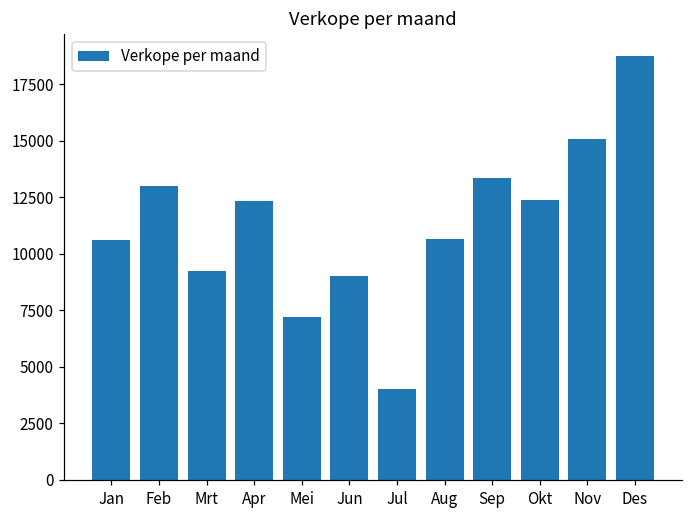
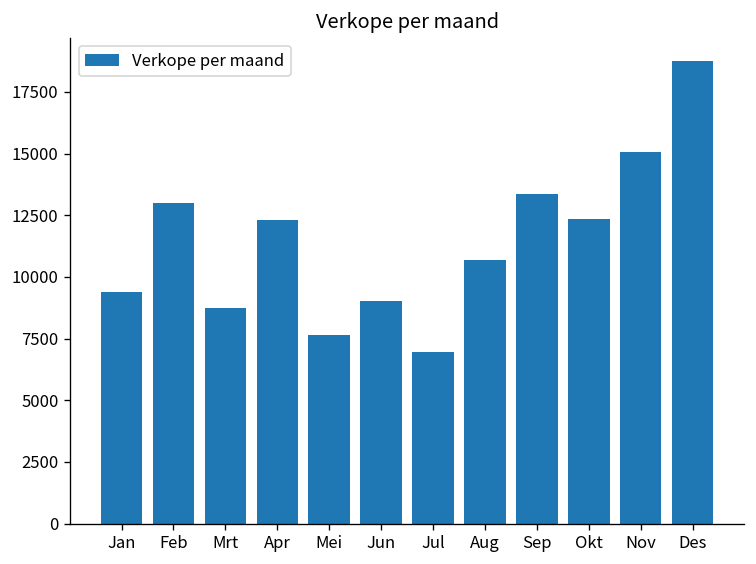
  {
-   "Jan": 10600,
+   "Jan": 9400,
    "Feb": 13000,
-   "Mrt": 9200,
+   "Mrt": 8800,
    "Apr": 12300,
-   "Mei": 7200,
+   "Mei": 7700,
    "Jun": 9000,
-   "Jul": 4000,
+   "Jul": 7000,
    "Aug": 10700,
    "Sep": 13400,
    "Okt": 12400,
    "Nov": 15100,
    "Des": 18800
  }
